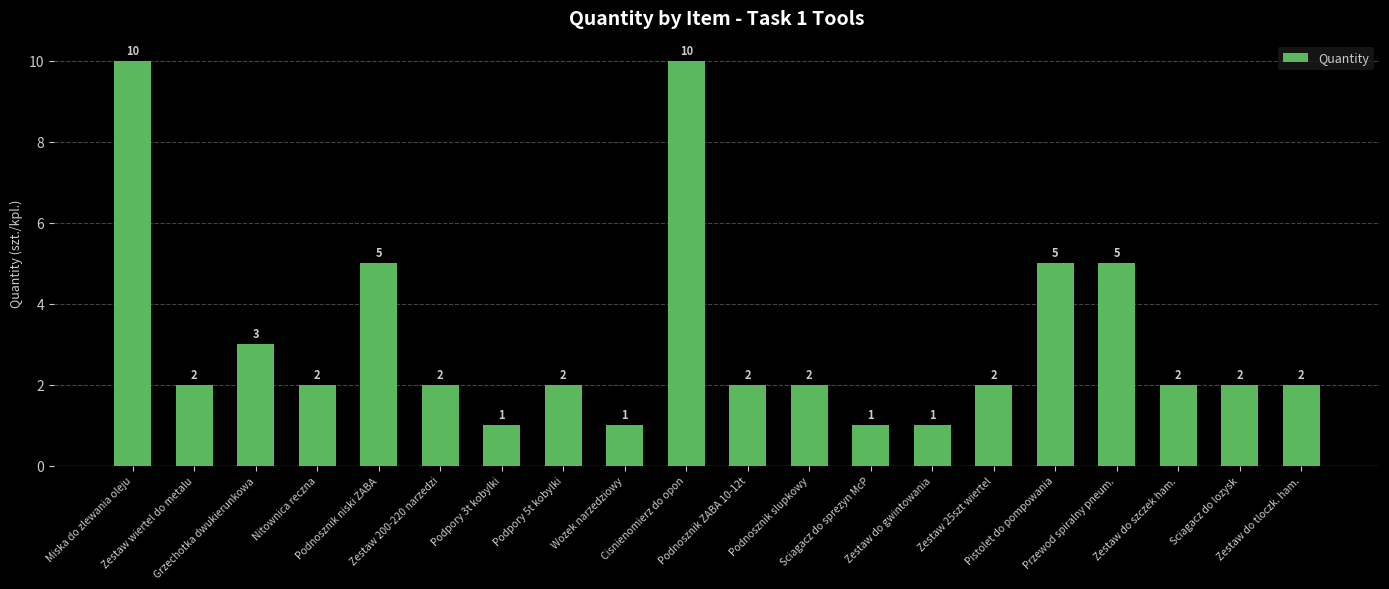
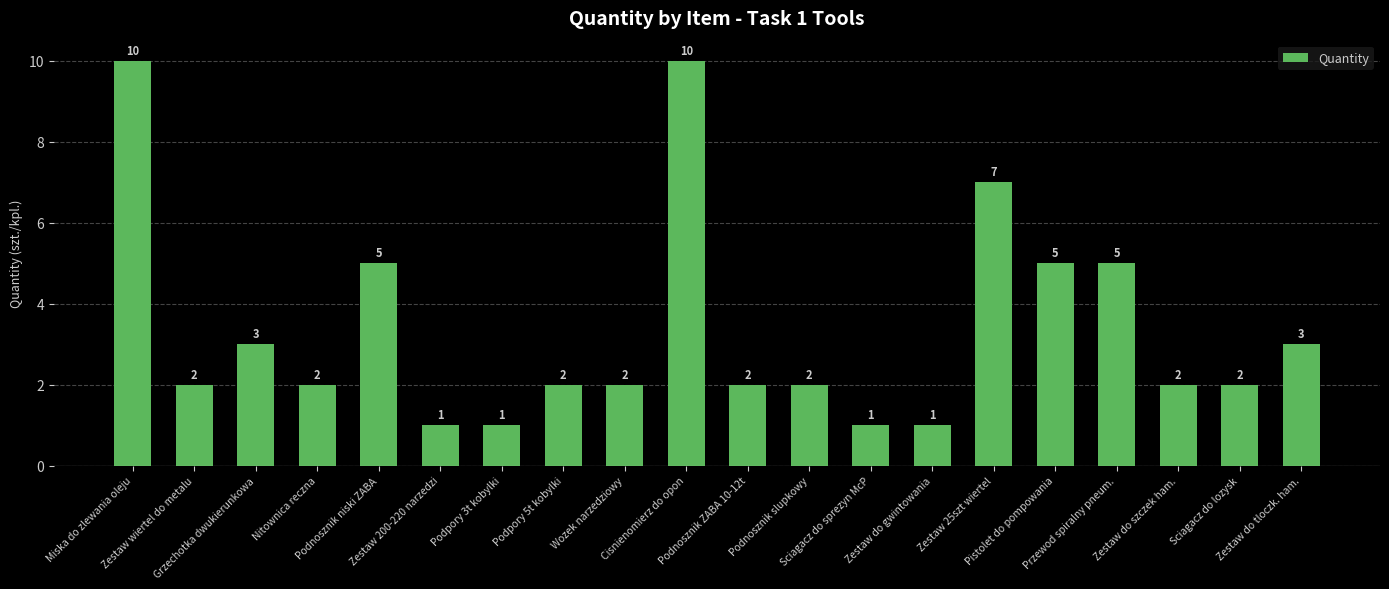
  {
    "Miska do zlewania oleju": 10,
    "Zestaw wiertel do metalu": 2,
    "Grzechotka dwukierunkowa": 3,
    "Nitownica reczna": 2,
    "Podnosznik niski ZABA": 5,
-   "Zestaw 200-220 narzedzi": 2,
+   "Zestaw 200-220 narzedzi": 1,
    "Podpory 3t kobylki": 1,
    "Podpory 5t kobylki": 2,
-   "Wozek narzedziowy": 1,
+   "Wozek narzedziowy": 2,
    "Cisnienomierz do opon": 10,
    "Podnosznik ZABA 10-12t": 2,
    "Podnosznik slupkowy": 2,
    "Sciagacz do sprezyn McP": 1,
    "Zestaw do gwintowania": 1,
-   "Zestaw 25szt wiertel": 2,
+   "Zestaw 25szt wiertel": 7,
    "Pistolet do pompowania": 5,
    "Przewod spiralny pneum.": 5,
    "Zestaw do szczek ham.": 2,
    "Sciagacz do lozysk": 2,
-   "Zestaw do tloczk. ham.": 2
+   "Zestaw do tloczk. ham.": 3
  }
